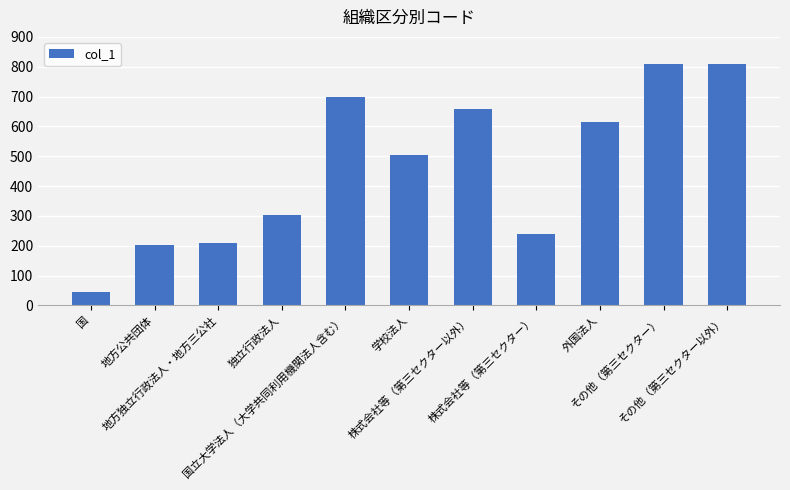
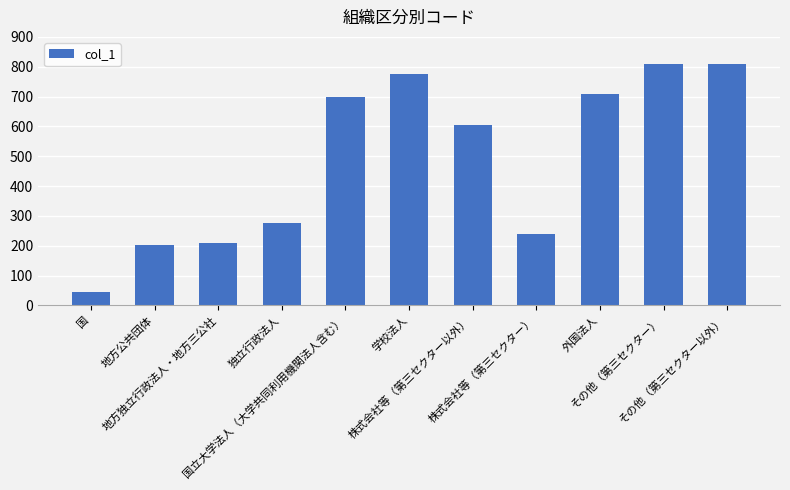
  {
    "国": 50,
    "地方公共団体": 200,
    "地方独立行政法人・地方三公社": 210,
-   "独立行政法人": 300,
+   "独立行政法人": 280,
    "国立大学法人（大学共同利用機関法人含む）": 700,
-   "学校法人": 510,
-   "株式会社等（第三セクター以外）": 660,
+   "学校法人": 780,
+   "株式会社等（第三セクター以外）": 610,
    "株式会社等（第三セクター）": 240,
-   "外国法人": 620,
+   "外国法人": 710,
    "その他（第三セクター）": 810,
    "その他（第三セクター以外）": 810
  }
